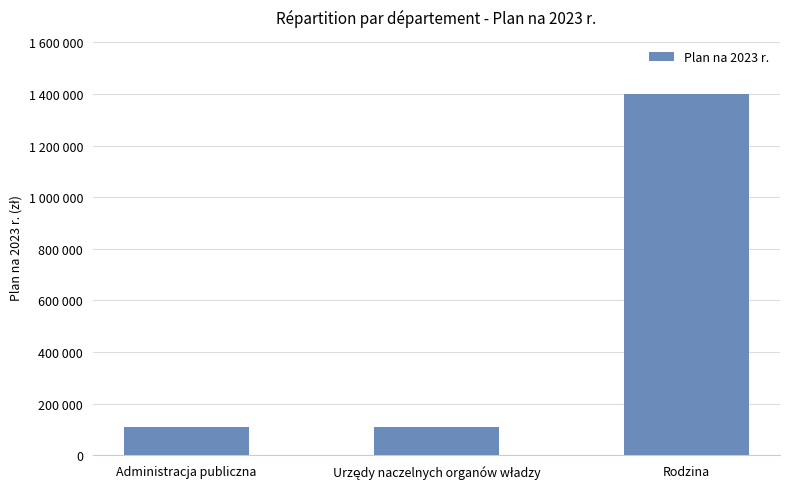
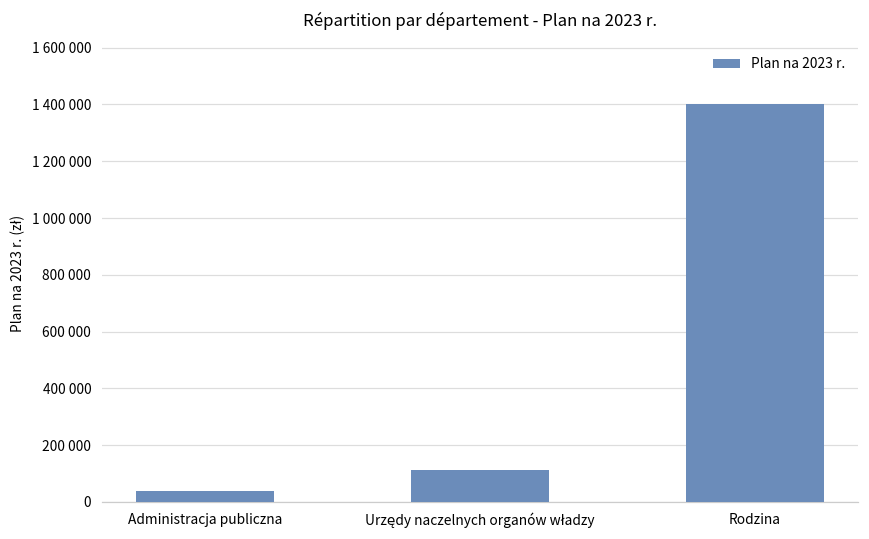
  {
-   "Administracja publiczna": 110000,
+   "Administracja publiczna": 40000,
    "Urzędy naczelnych organów władzy": 110000,
    "Rodzina": 1400000
  }
